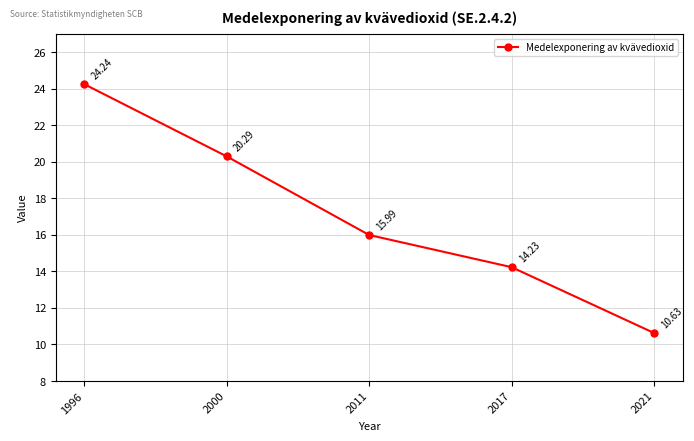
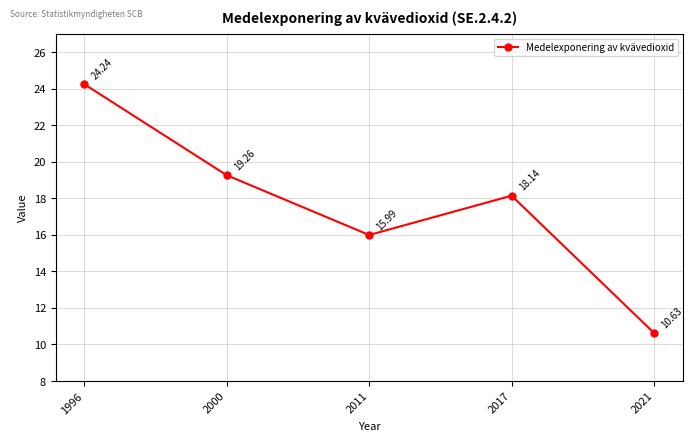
  {
    "1996": 24.24,
-   "2000": 20.29,
+   "2000": 19.26,
    "2011": 15.99,
-   "2017": 14.23,
+   "2017": 18.14,
    "2021": 10.63
  }
